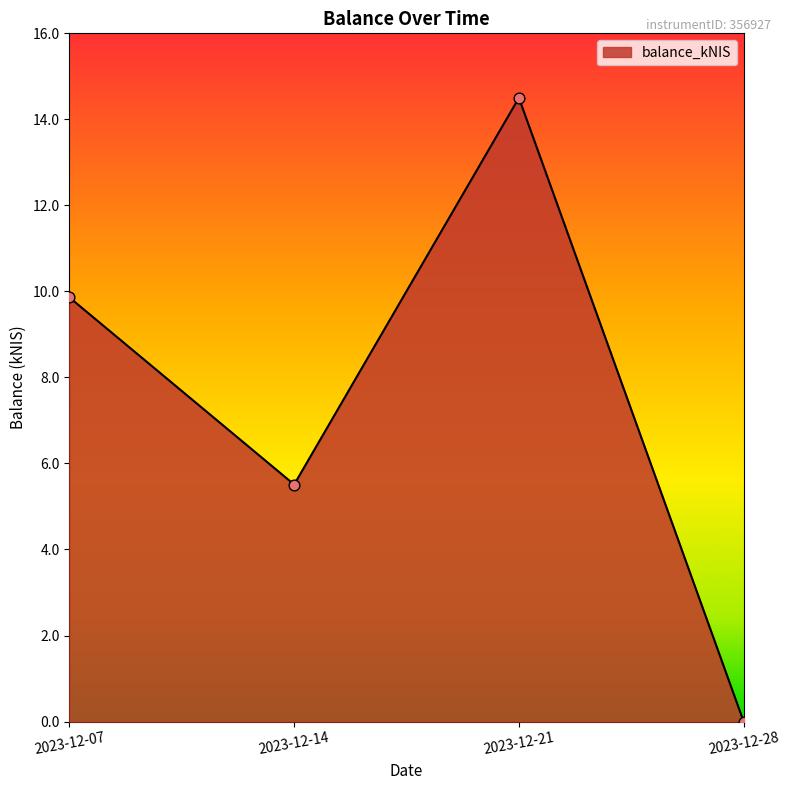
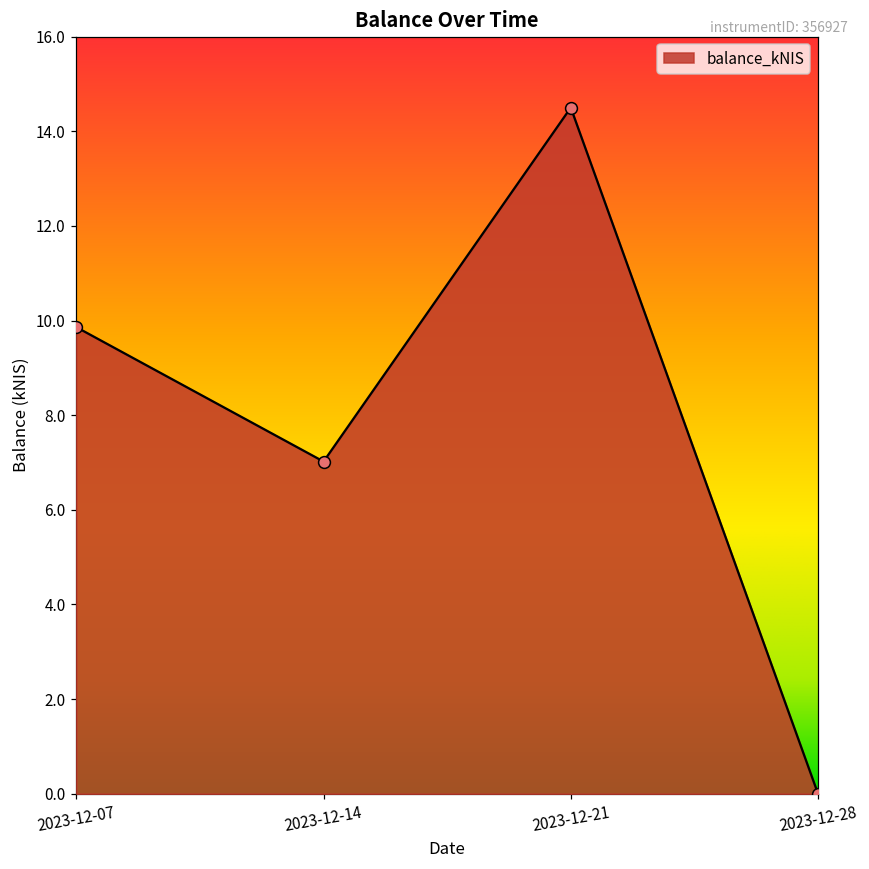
  {
    "2023-12-07": 9.9,
-   "2023-12-14": 5.5,
+   "2023-12-14": 7.0,
    "2023-12-21": 14.5,
    "2023-12-28": 0.0
  }
